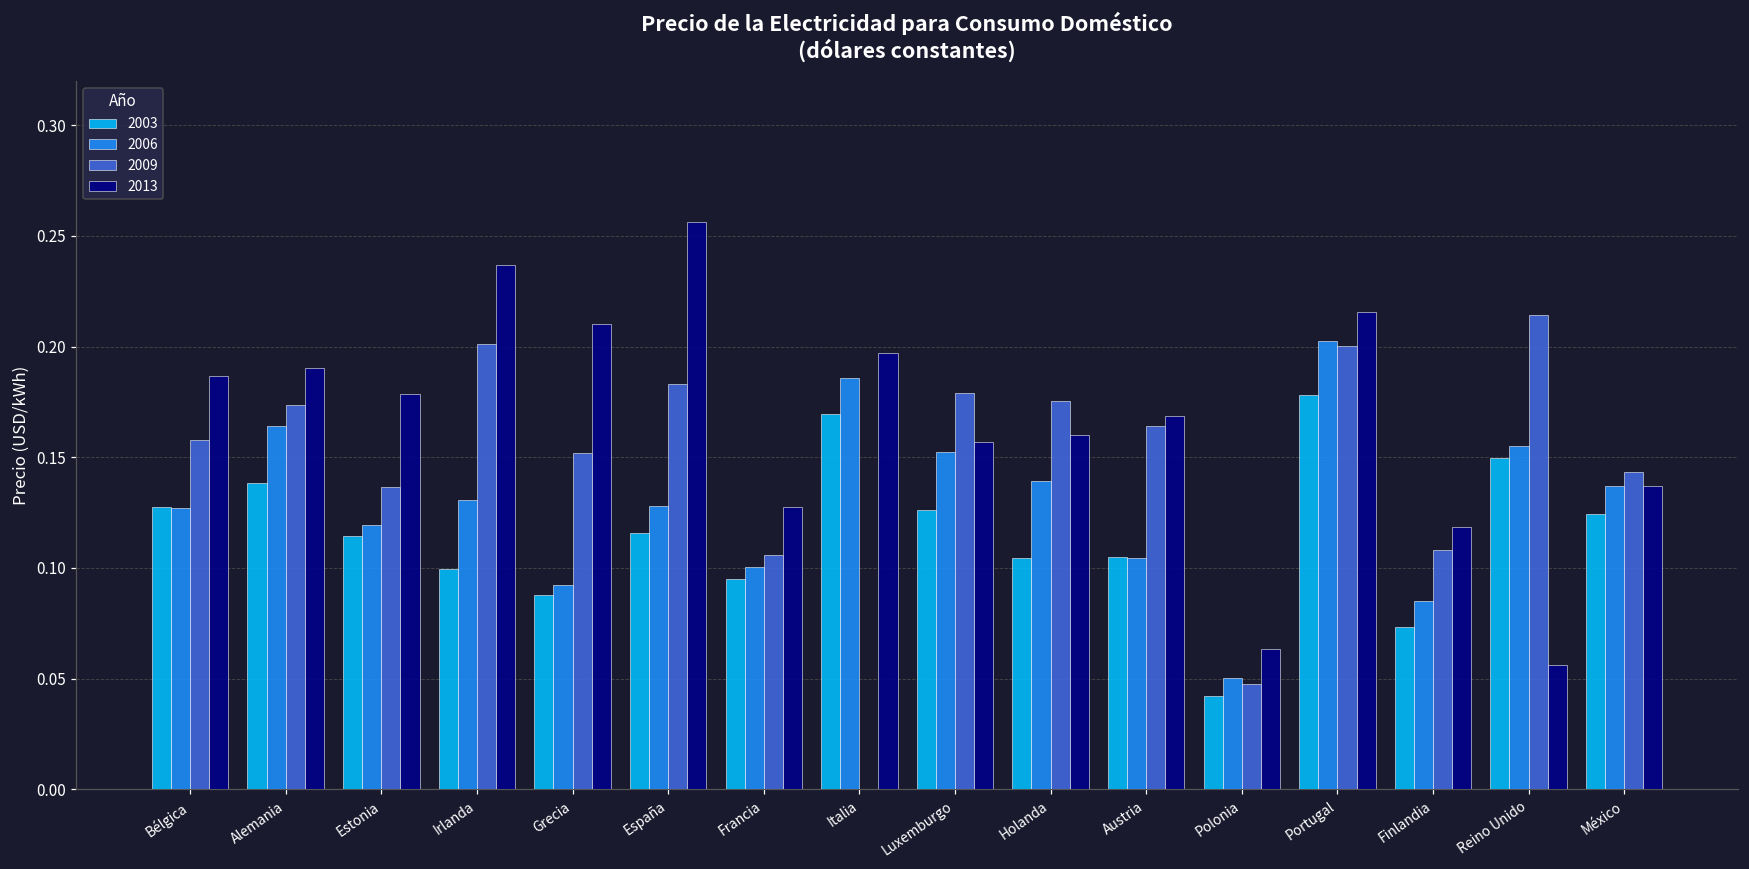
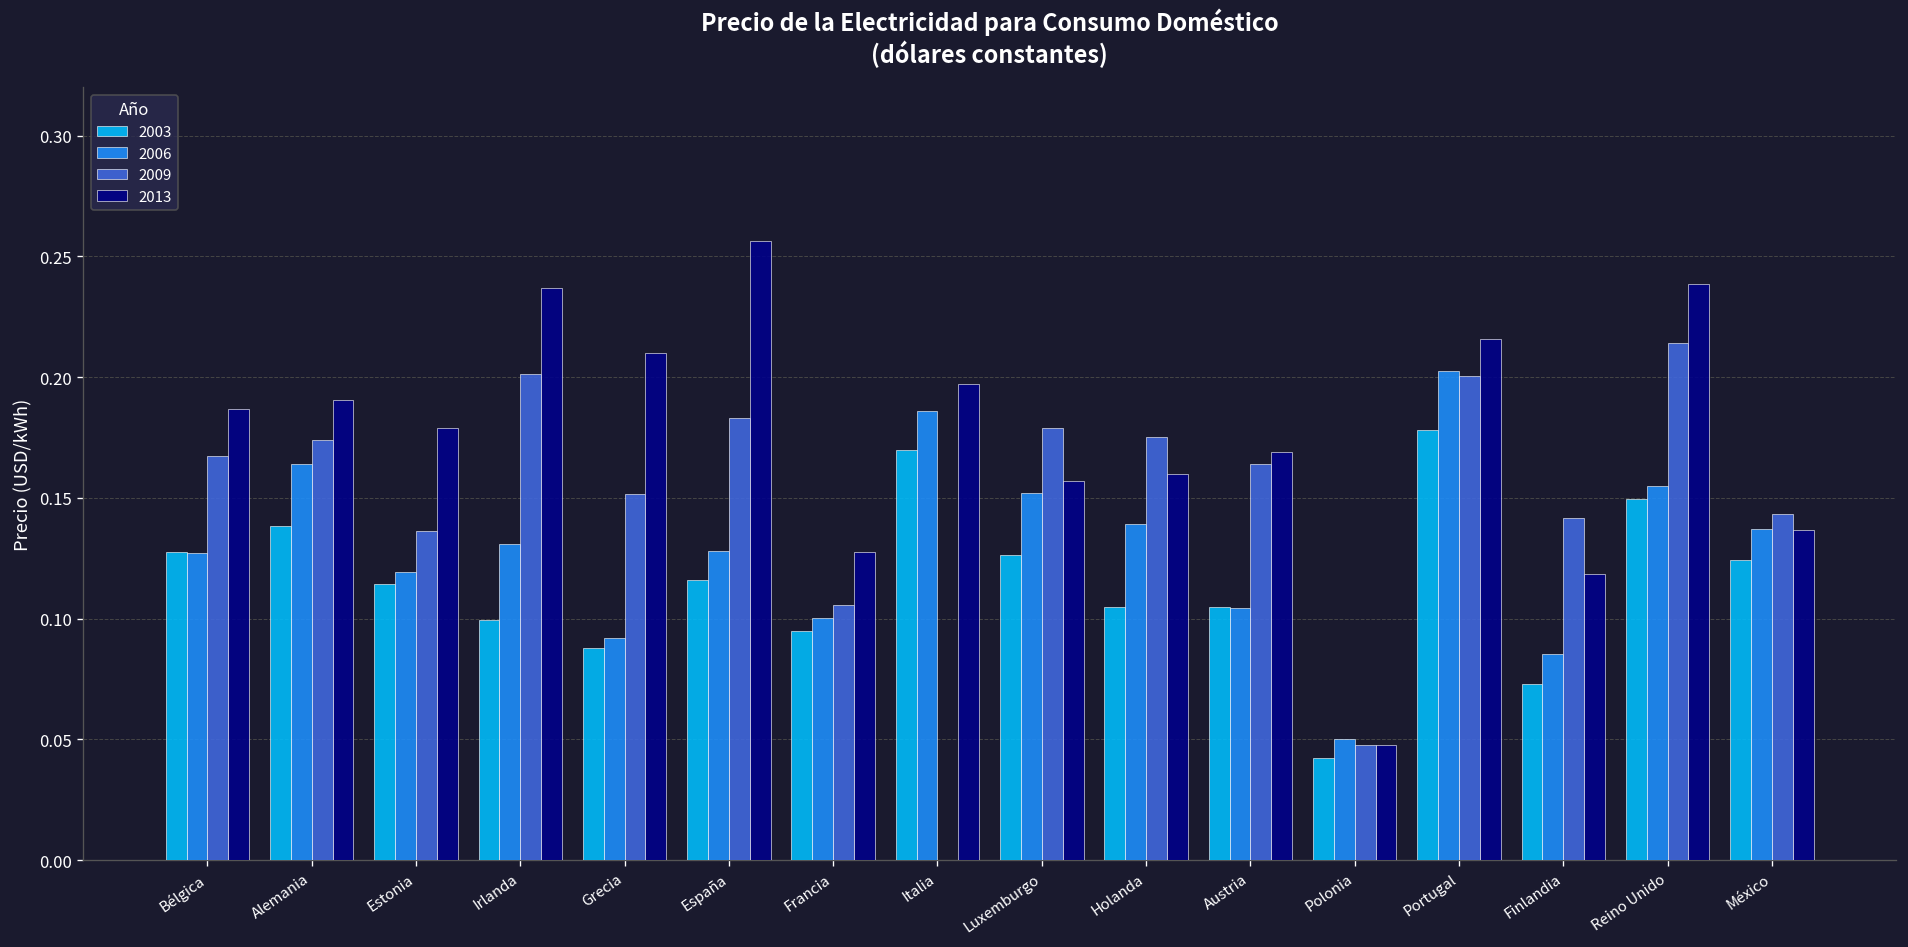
  {
    "2009": {
-     "Bélgica": 0.158,
+     "Bélgica": 0.167,
      "Alemania": 0.174,
      "Estonia": 0.136,
      "Irlanda": 0.201,
      "Grecia": 0.152,
      "España": 0.183,
      "Francia": 0.106,
      "Italia": 0.000,
      "Luxemburgo": 0.179,
      "Holanda": 0.175,
      "Austria": 0.164,
      "Polonia": 0.048,
      "Portugal": 0.200,
-     "Finlandia": 0.108,
+     "Finlandia": 0.142,
      "Reino Unido": 0.214,
      "México": 0.144
    },
    "2013": {
      "Bélgica": 0.187,
      "Alemania": 0.190,
      "Estonia": 0.179,
      "Irlanda": 0.237,
      "Grecia": 0.210,
      "España": 0.257,
      "Francia": 0.128,
      "Italia": 0.197,
      "Luxemburgo": 0.157,
      "Holanda": 0.160,
      "Austria": 0.169,
-     "Polonia": 0.064,
+     "Polonia": 0.048,
      "Portugal": 0.216,
      "Finlandia": 0.119,
-     "Reino Unido": 0.056,
+     "Reino Unido": 0.239,
      "México": 0.137
    }
  }
